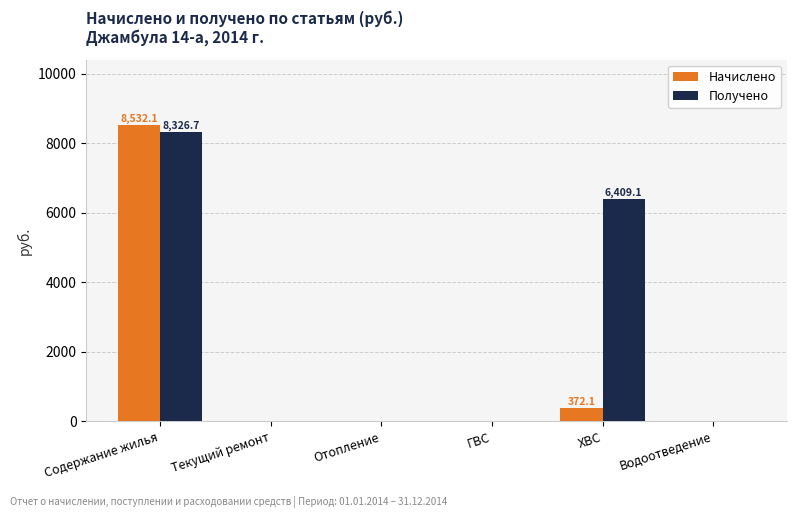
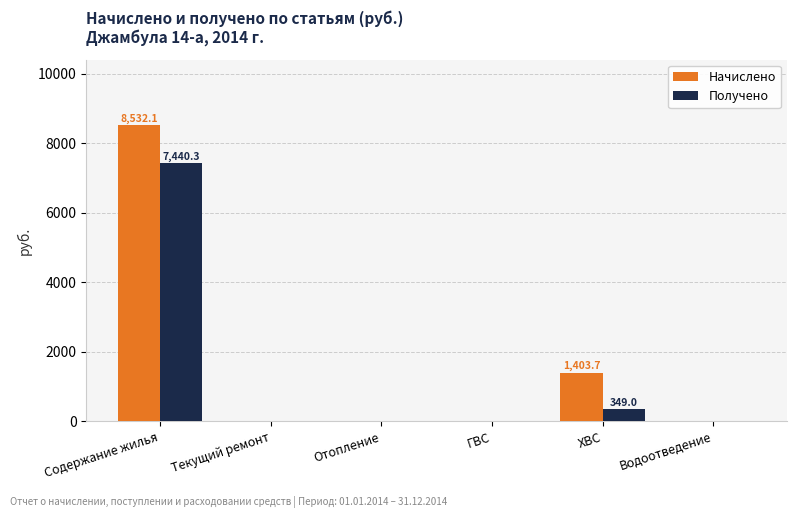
  {
    "Начислено": {
      "Содержание жилья": "8,532.1",
-     "ХВС": "372.1"
+     "ХВС": "1,403.7"
    },
    "Получено": {
-     "Содержание жилья": "8,326.7",
-     "ХВС": "6,409.1"
+     "Содержание жилья": "7,440.3",
+     "ХВС": "349.0"
    }
  }
